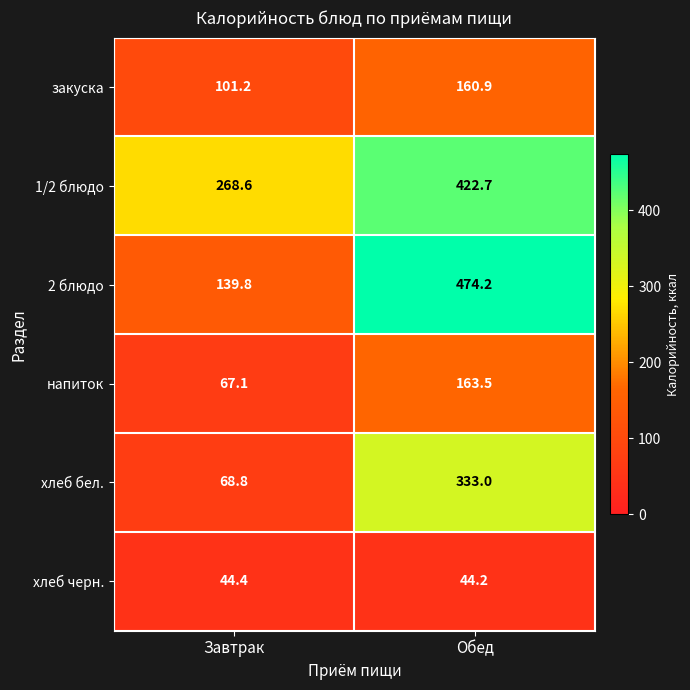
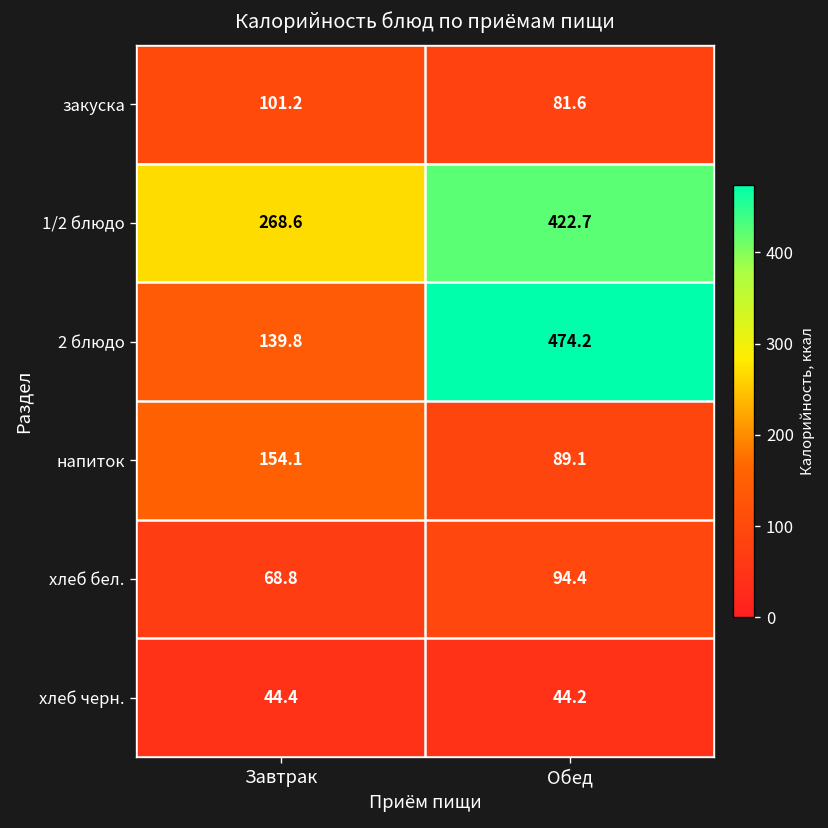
  {
    "закуска": {
      "Завтрак": 101.2,
-     "Обед": 160.9
+     "Обед": 81.6
    },
    "1/2 блюдо": {
      "Завтрак": 268.6,
      "Обед": 422.7
    },
    "2 блюдо": {
      "Завтрак": 139.8,
      "Обед": 474.2
    },
    "напиток": {
-     "Завтрак": 67.1,
-     "Обед": 163.5
+     "Завтрак": 154.1,
+     "Обед": 89.1
    },
    "хлеб бел.": {
      "Завтрак": 68.8,
-     "Обед": 333.0
+     "Обед": 94.4
    },
    "хлеб черн.": {
      "Завтрак": 44.4,
      "Обед": 44.2
    }
  }
